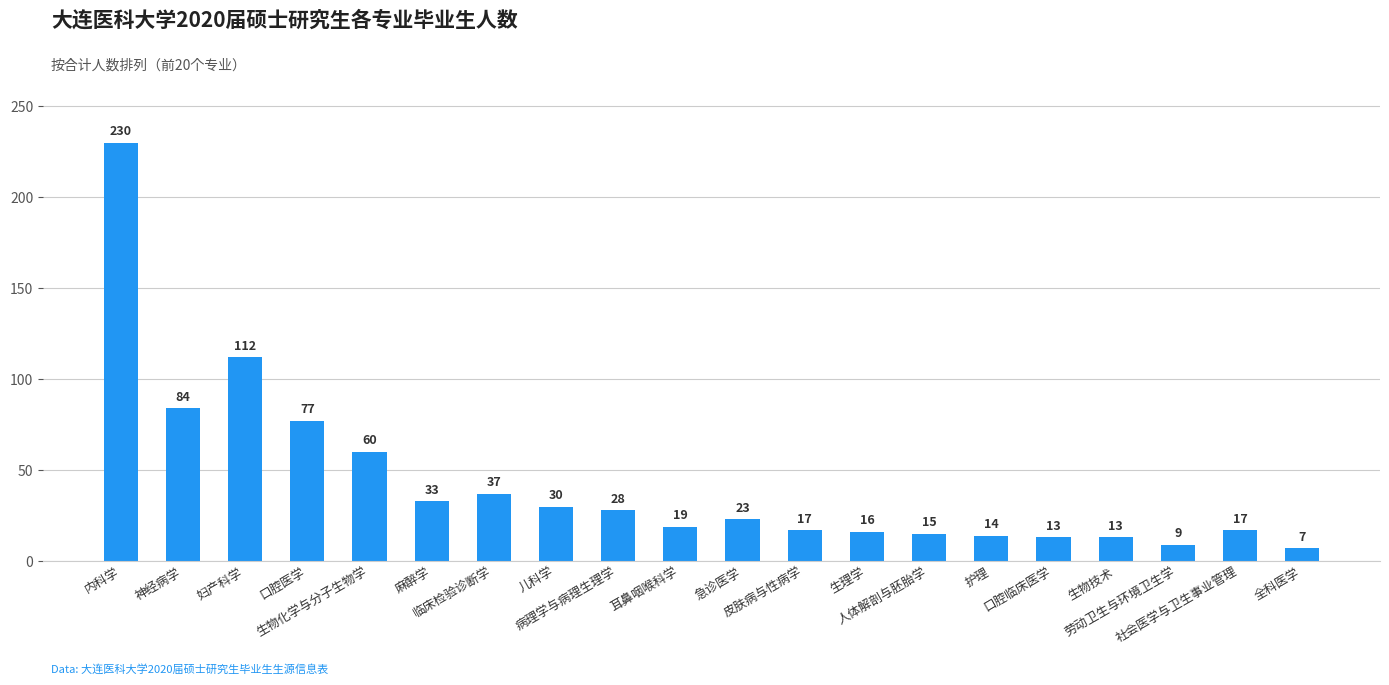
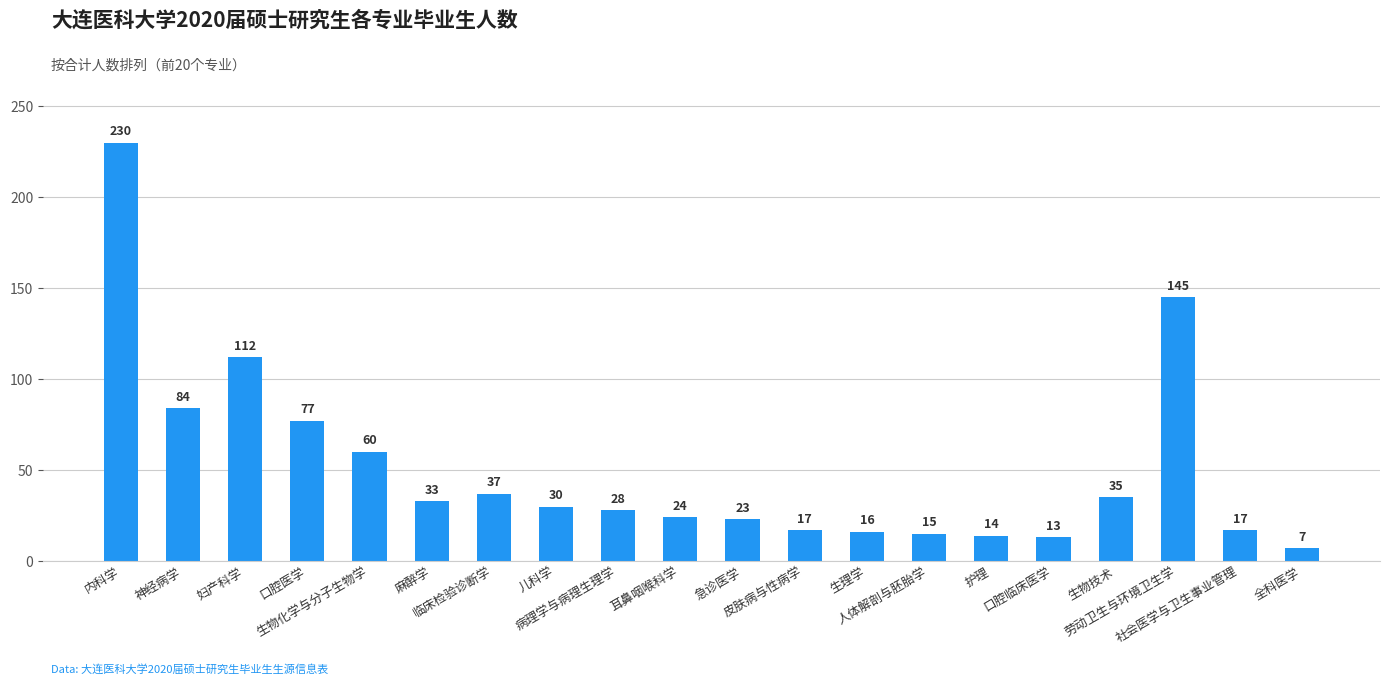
  {
    "内科学": 230,
    "神经病学": 84,
    "妇产科学": 112,
    "口腔医学": 77,
    "生物化学与分子生物学": 60,
    "麻醉学": 33,
    "临床检验诊断学": 37,
    "儿科学": 30,
    "病理学与病理生理学": 28,
-   "耳鼻咽喉科学": 19,
+   "耳鼻咽喉科学": 24,
    "急诊医学": 23,
    "皮肤病与性病学": 17,
    "生理学": 16,
    "人体解剖与胚胎学": 15,
    "护理": 14,
    "口腔临床医学": 13,
-   "生物技术": 13,
-   "劳动卫生与环境卫生学": 9,
+   "生物技术": 35,
+   "劳动卫生与环境卫生学": 145,
    "社会医学与卫生事业管理": 17,
    "全科医学": 7
  }
